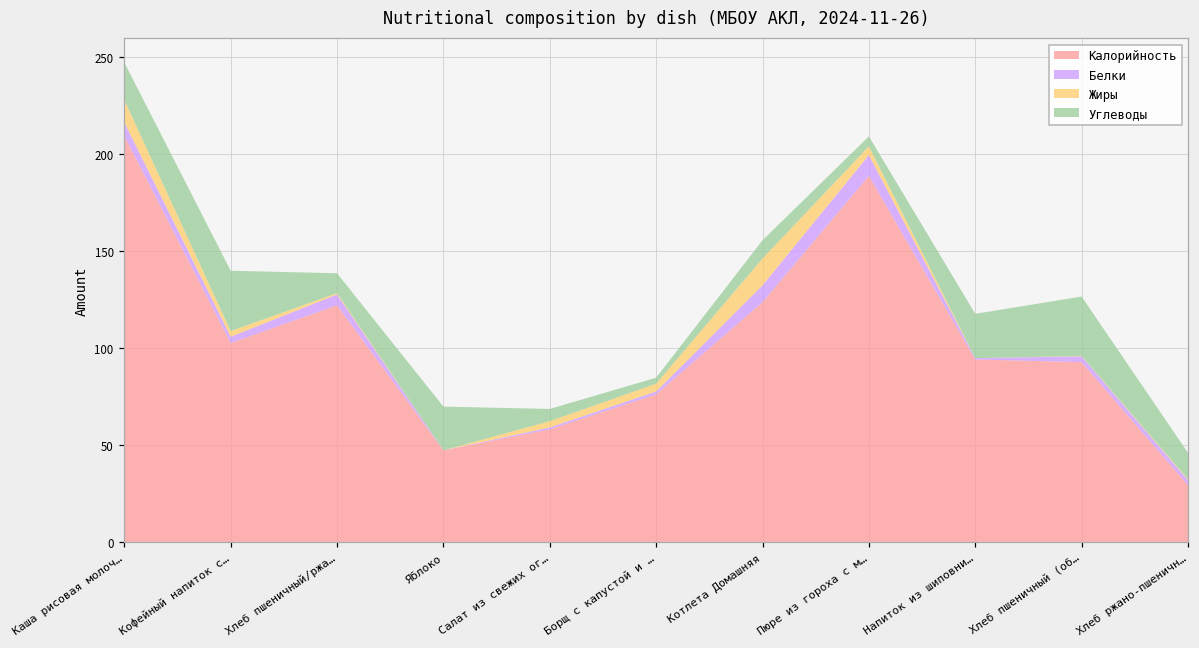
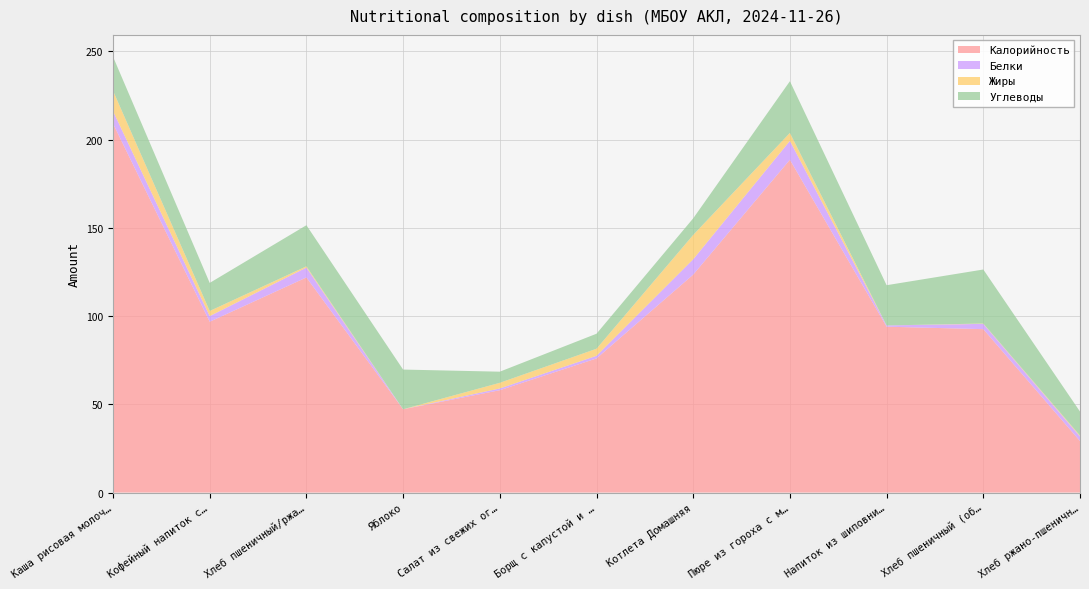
  {
    "Калорийность": {
      "Каша рисовая молоч…": 209,
-     "Кофейный напиток с…": 103,
+     "Кофейный напиток с…": 97,
      "Хлеб пшеничный/ржа…": 122,
      "Борщ с капустой и …": 76,
      "Котлета Домашняя": 124,
      "Пюре из гороха с м…": 189,
      "Хлеб пшеничный (об…": 93,
      "Хлеб ржано-пшеничн…": 29
    },
    "Белки": {
      "Каша рисовая молоч…": 7,
      "Кофейный напиток с…": 3,
      "Борщ с капустой и …": 2,
      "Котлета Домашняя": 9,
      "Пюре из гороха с м…": 11
    },
    "Жиры": {
      "Каша рисовая молоч…": 12,
      "Кофейный напиток с…": 3,
      "Салат из свежих ог…": 3,
      "Борщ с капустой и …": 4,
      "Котлета Домашняя": 14,
      "Пюре из гороха с м…": 5
    },
    "Углеводы": {
      "Каша рисовая молоч…": 19,
-     "Кофейный напиток с…": 31,
-     "Хлеб пшеничный/ржа…": 10,
+     "Кофейный напиток с…": 16,
+     "Хлеб пшеничный/ржа…": 23,
      "Яблоко": 23,
      "Салат из свежих ог…": 6,
-     "Борщ с капустой и …": 3,
+     "Борщ с капустой и …": 9,
      "Котлета Домашняя": 9,
-     "Пюре из гороха с м…": 5,
+     "Пюре из гороха с м…": 29,
      "Напиток из шиповни…": 23,
      "Хлеб пшеничный (об…": 31,
      "Хлеб ржано-пшеничн…": 14
    }
  }
